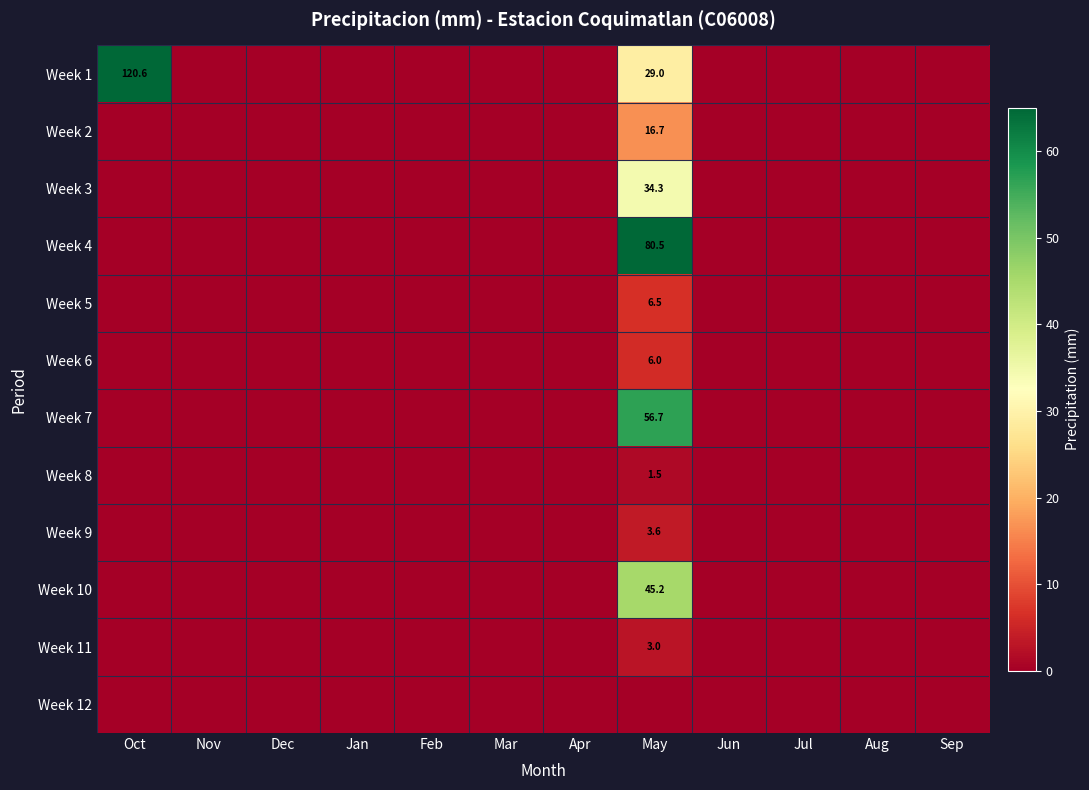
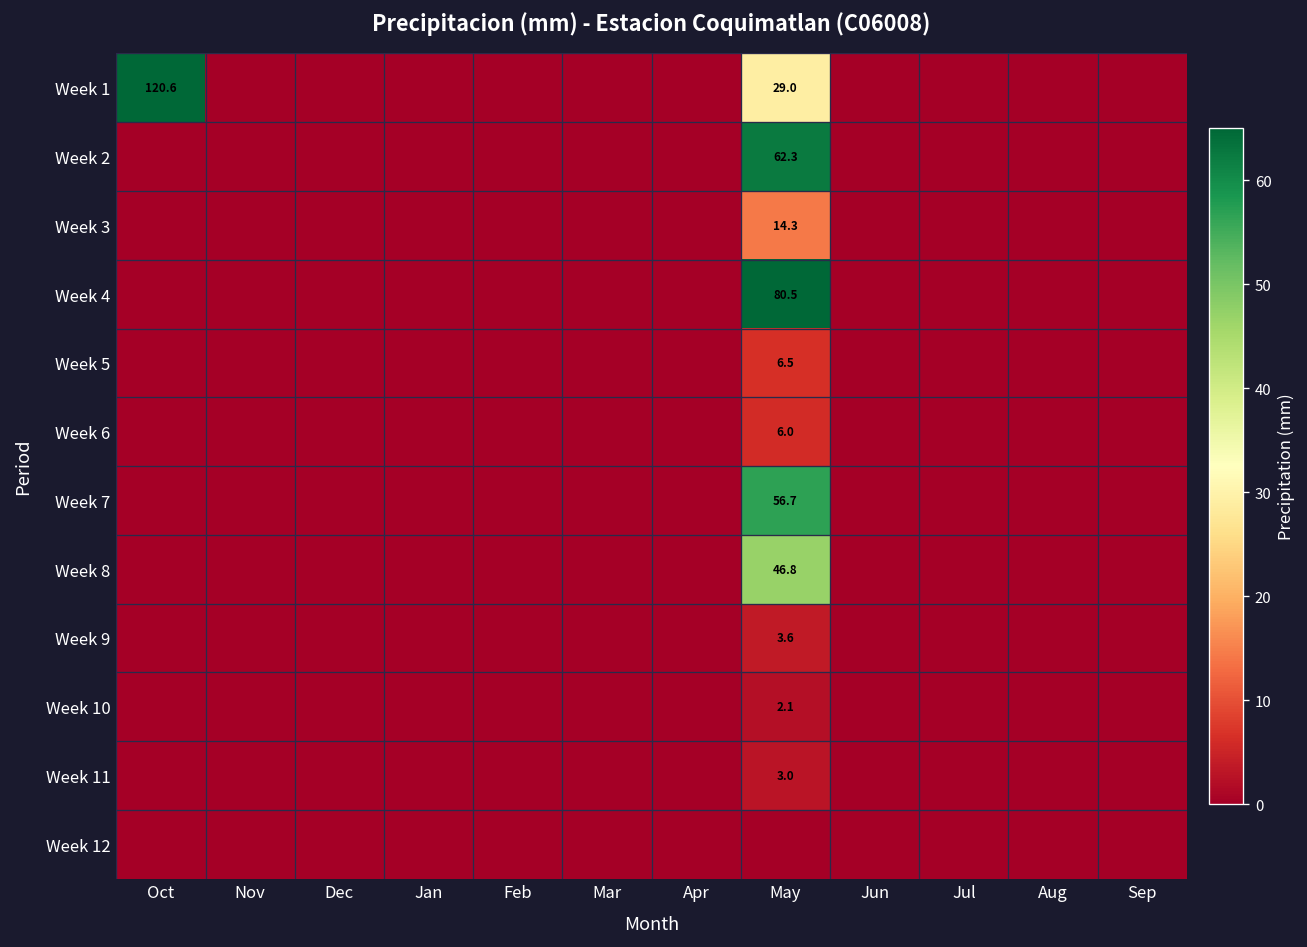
  {
    "Week 1": {
      "Oct": 120.6,
      "May": 29.0
    },
    "Week 2": {
-     "May": 16.7
+     "May": 62.3
    },
    "Week 3": {
-     "May": 34.3
+     "May": 14.3
    },
    "Week 4": {
      "May": 80.5
    },
    "Week 5": {
      "May": 6.5
    },
    "Week 6": {
      "May": 6.0
    },
    "Week 7": {
      "May": 56.7
    },
    "Week 8": {
-     "May": 1.5
+     "May": 46.8
    },
    "Week 9": {
      "May": 3.6
    },
    "Week 10": {
-     "May": 45.2
+     "May": 2.1
    },
    "Week 11": {
      "May": 3.0
    }
  }
